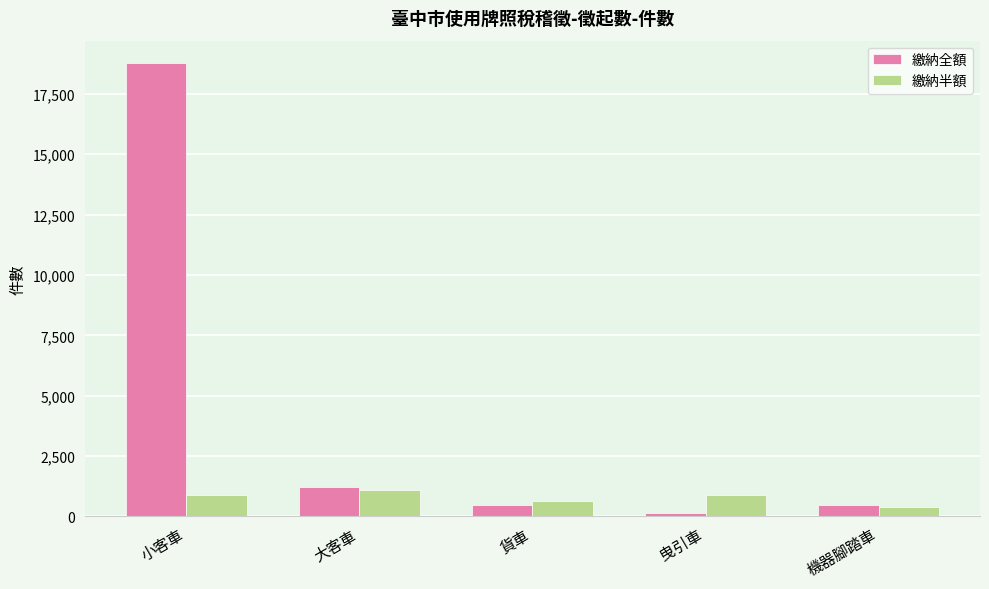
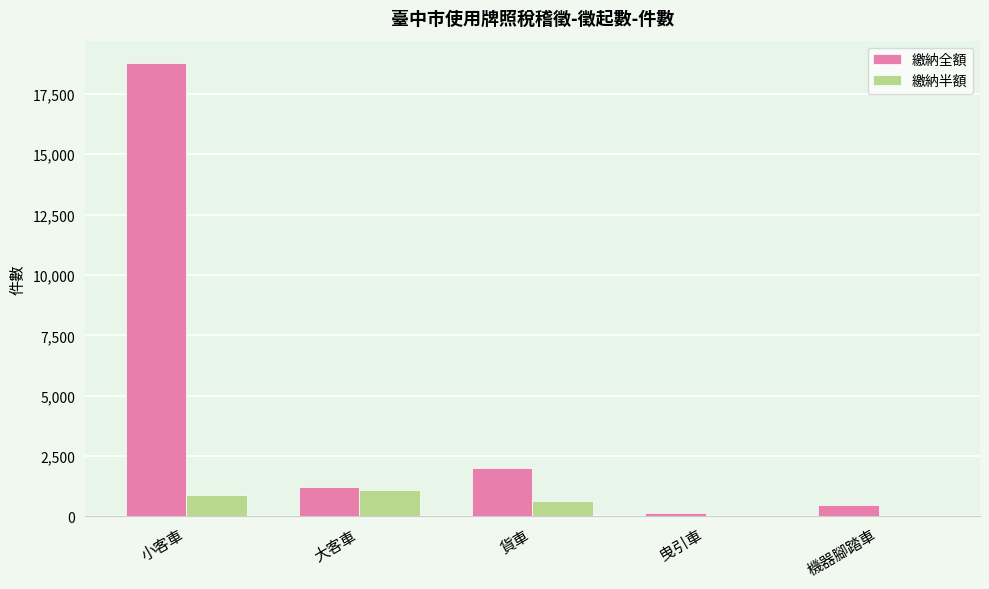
  {
    "繳納全額": {
      "小客車": "18,800",
      "大客車": "1,200",
-     "貨車": "500",
+     "貨車": "2,000",
      "曳引車": "100",
      "機器腳踏車": "500"
    },
    "繳納半額": {
      "小客車": "900",
      "大客車": "1,100",
      "貨車": "600",
-     "曳引車": "900",
-     "機器腳踏車": "400"
+     "曳引車": "0",
+     "機器腳踏車": "0"
    }
  }
